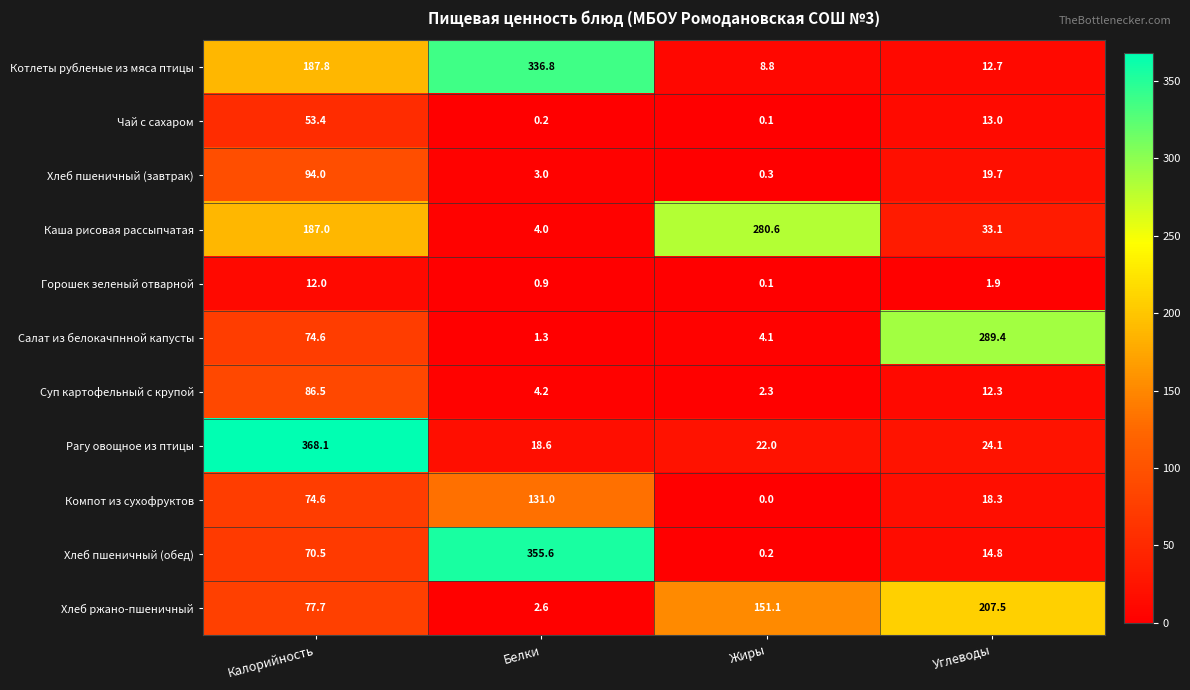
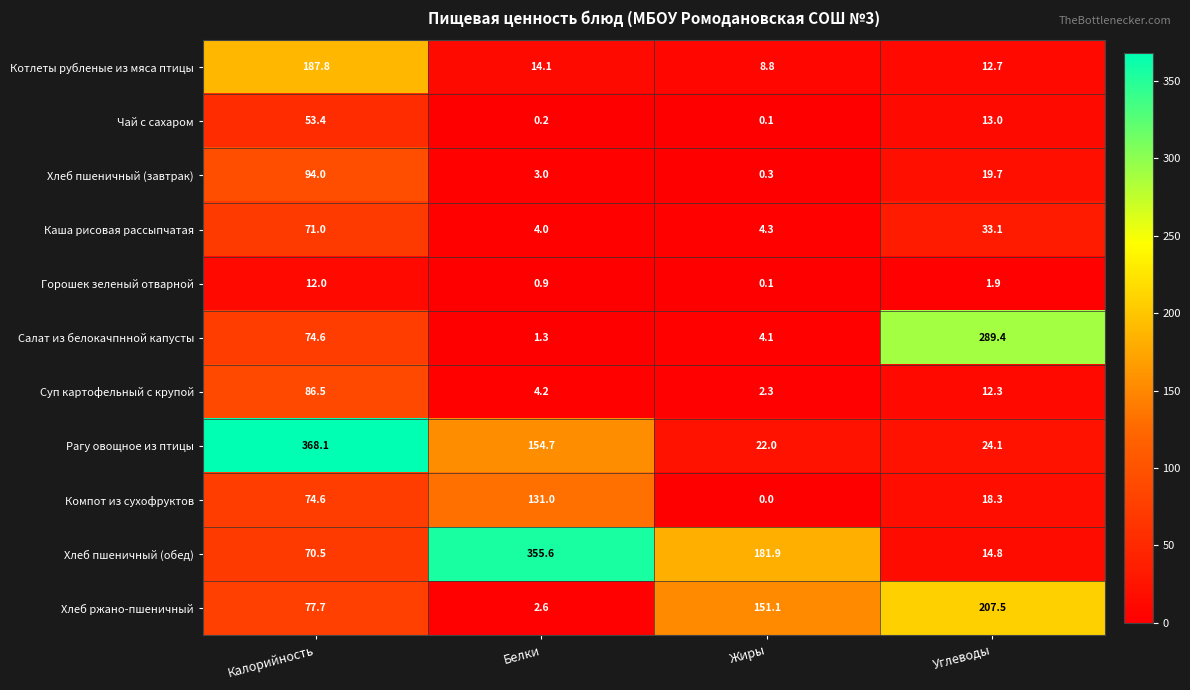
  {
    "Котлеты рубленые из мяса птицы": {
      "Калорийность": 187.8,
-     "Белки": 336.8,
+     "Белки": 14.1,
      "Жиры": 8.8,
      "Углеводы": 12.7
    },
    "Чай с сахаром": {
      "Калорийность": 53.4,
      "Белки": 0.2,
      "Жиры": 0.1,
      "Углеводы": 13.0
    },
    "Хлеб пшеничный (завтрак)": {
      "Калорийность": 94.0,
      "Белки": 3.0,
      "Жиры": 0.3,
      "Углеводы": 19.7
    },
    "Каша рисовая рассыпчатая": {
-     "Калорийность": 187.0,
+     "Калорийность": 71.0,
      "Белки": 4.0,
-     "Жиры": 280.6,
+     "Жиры": 4.3,
      "Углеводы": 33.1
    },
    "Горошек зеленый отварной": {
      "Калорийность": 12.0,
      "Белки": 0.9,
      "Жиры": 0.1,
      "Углеводы": 1.9
    },
    "Салат из белокачпнной капусты": {
      "Калорийность": 74.6,
      "Белки": 1.3,
      "Жиры": 4.1,
      "Углеводы": 289.4
    },
    "Суп картофельный с крупой": {
      "Калорийность": 86.5,
      "Белки": 4.2,
      "Жиры": 2.3,
      "Углеводы": 12.3
    },
    "Рагу овощное из птицы": {
      "Калорийность": 368.1,
-     "Белки": 18.6,
+     "Белки": 154.7,
      "Жиры": 22.0,
      "Углеводы": 24.1
    },
    "Компот из сухофруктов": {
      "Калорийность": 74.6,
      "Белки": 131.0,
      "Жиры": 0.0,
      "Углеводы": 18.3
    },
    "Хлеб пшеничный (обед)": {
      "Калорийность": 70.5,
      "Белки": 355.6,
-     "Жиры": 0.2,
+     "Жиры": 181.9,
      "Углеводы": 14.8
    },
    "Хлеб ржано-пшеничный": {
      "Калорийность": 77.7,
      "Белки": 2.6,
      "Жиры": 151.1,
      "Углеводы": 207.5
    }
  }
